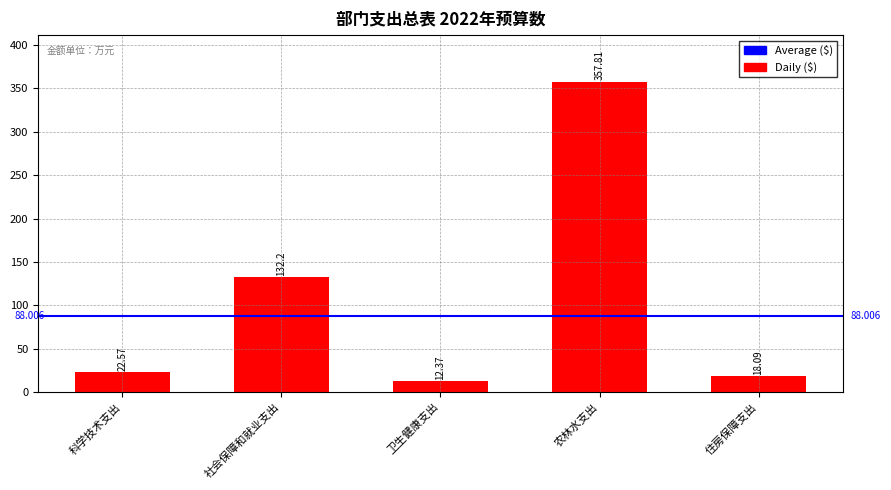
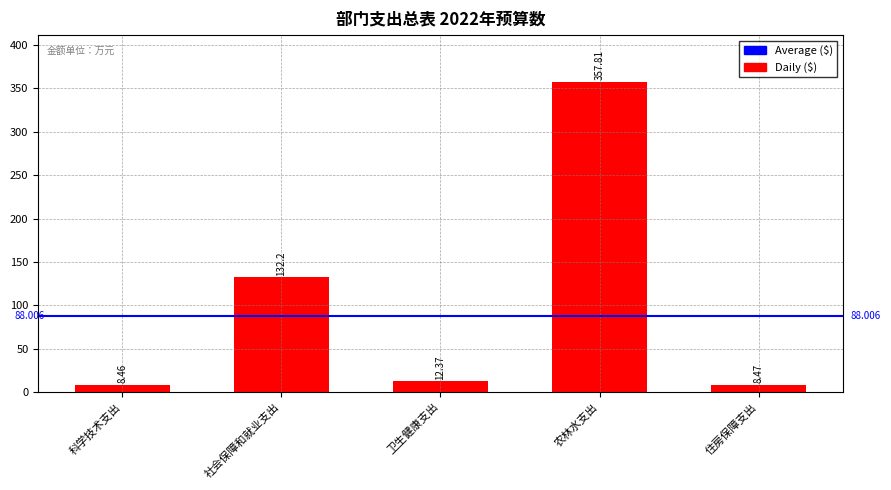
  {
-   "科学技术支出": 22.57,
+   "科学技术支出": 8.46,
    "社会保障和就业支出": 132.2,
    "卫生健康支出": 12.37,
    "农林水支出": 357.81,
-   "住房保障支出": 18.09
+   "住房保障支出": 8.47
  }
